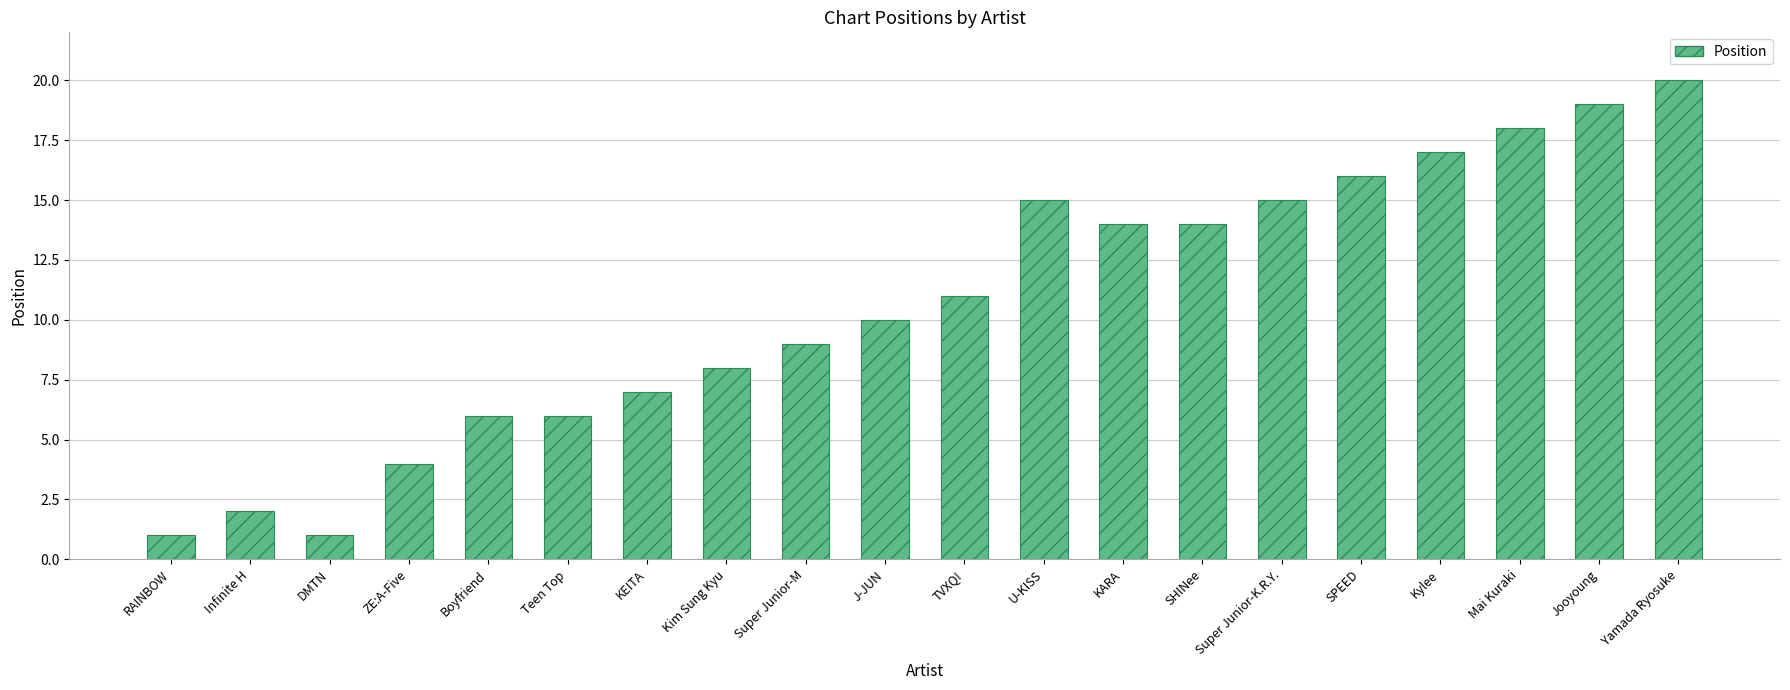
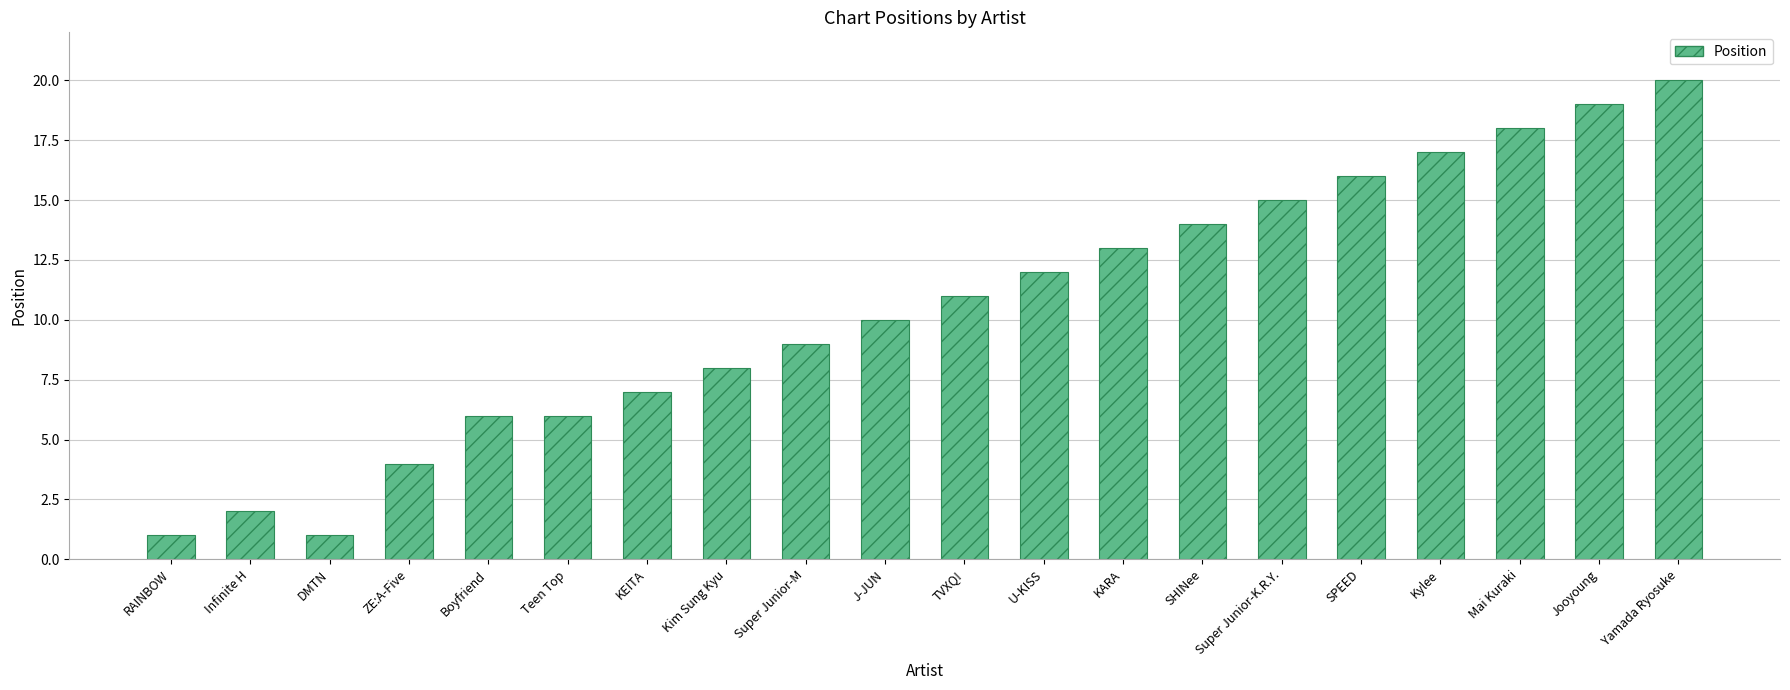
  {
    "RAINBOW": 1,
    "Infinite H": 2,
    "DMTN": 1,
    "ZE:A-Five": 4,
    "Boyfriend": 6,
    "Teen Top": 6,
    "KEITA": 7,
    "Kim Sung Kyu": 8,
    "Super Junior-M": 9,
    "J-JUN": 10,
    "TVXQ!": 11,
-   "U-KISS": 15,
-   "KARA": 14,
+   "U-KISS": 12,
+   "KARA": 13,
    "SHINee": 14,
    "Super Junior-K.R.Y.": 15,
    "SPEED": 16,
    "Kylee": 17,
    "Mai Kuraki": 18,
    "Jooyoung": 19,
    "Yamada Ryosuke": 20
  }
